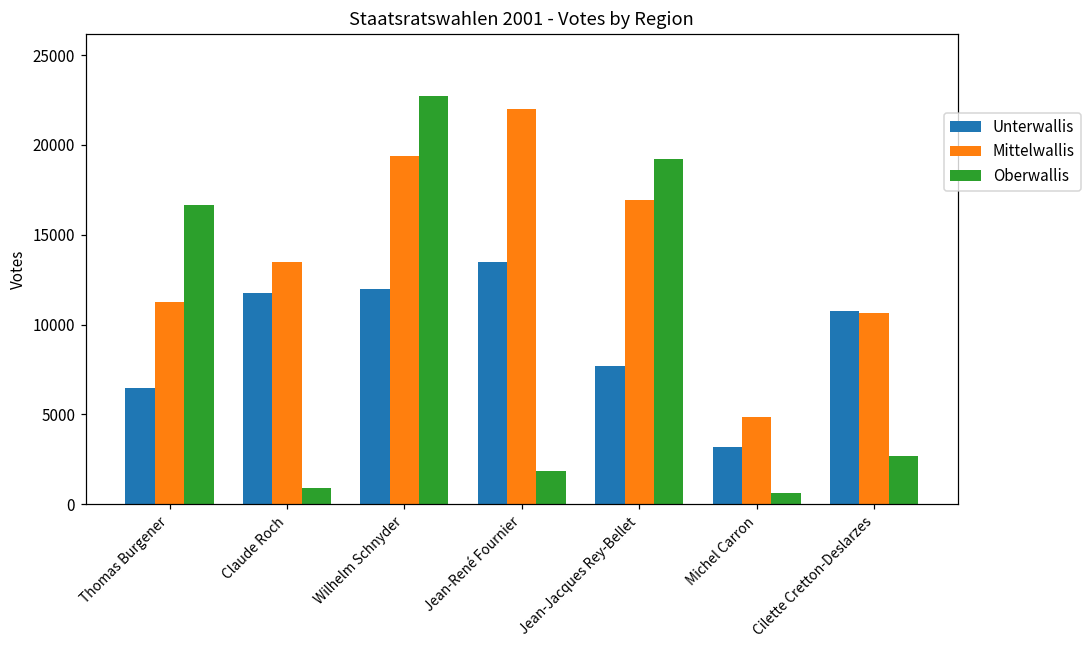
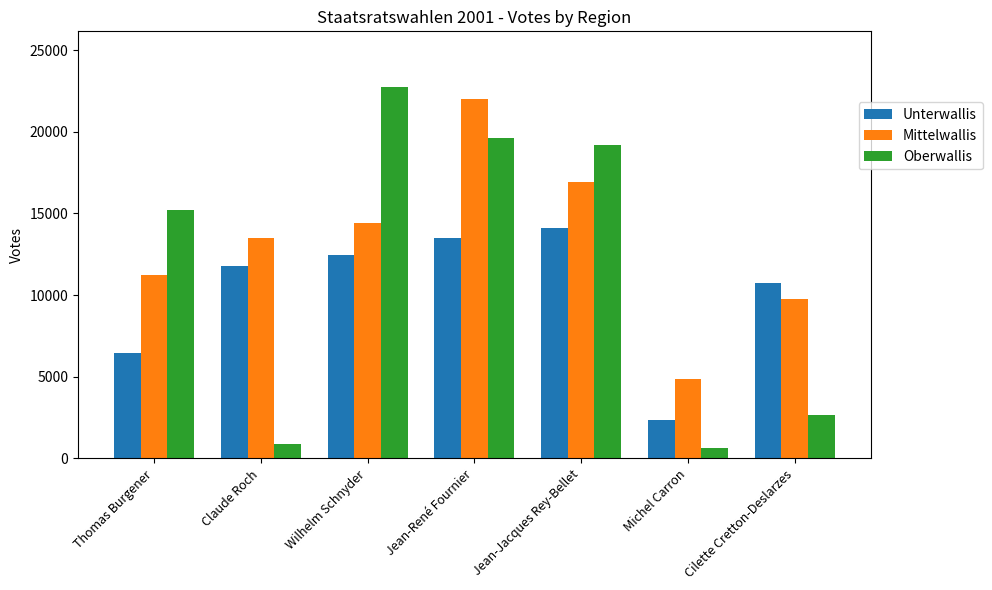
  {
    "Unterwallis": {
      "Thomas Burgener": 6400,
      "Claude Roch": 11800,
-     "Wilhelm Schnyder": 12000,
+     "Wilhelm Schnyder": 12500,
      "Jean-René Fournier": 13500,
-     "Jean-Jacques Rey-Bellet": 7700,
-     "Michel Carron": 3200,
+     "Jean-Jacques Rey-Bellet": 14100,
+     "Michel Carron": 2400,
      "Cilette Cretton-Deslarzes": 10700
    },
    "Mittelwallis": {
      "Thomas Burgener": 11300,
      "Claude Roch": 13500,
-     "Wilhelm Schnyder": 19400,
+     "Wilhelm Schnyder": 14400,
      "Jean-René Fournier": 22000,
      "Jean-Jacques Rey-Bellet": 16900,
      "Michel Carron": 4900,
-     "Cilette Cretton-Deslarzes": 10700
+     "Cilette Cretton-Deslarzes": 9800
    },
    "Oberwallis": {
-     "Thomas Burgener": 16600,
+     "Thomas Burgener": 15200,
      "Claude Roch": 900,
      "Wilhelm Schnyder": 22700,
-     "Jean-René Fournier": 1800,
+     "Jean-René Fournier": 19600,
      "Jean-Jacques Rey-Bellet": 19200,
      "Michel Carron": 600,
      "Cilette Cretton-Deslarzes": 2700
    }
  }
